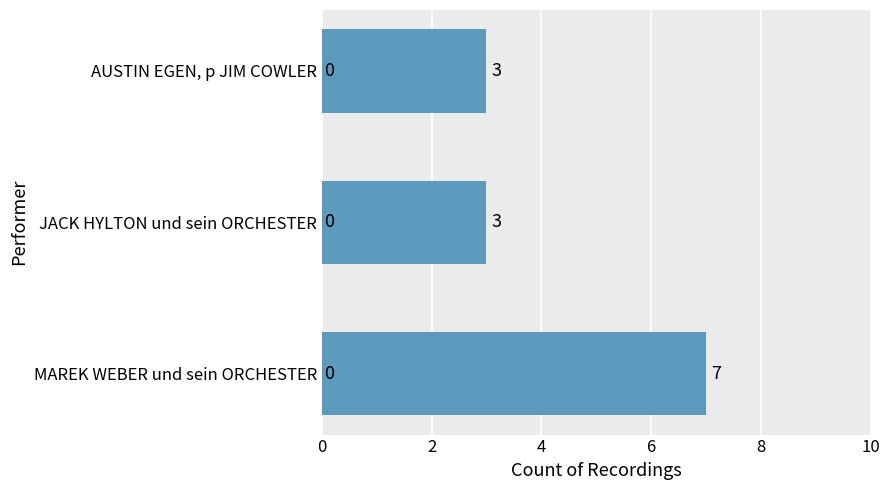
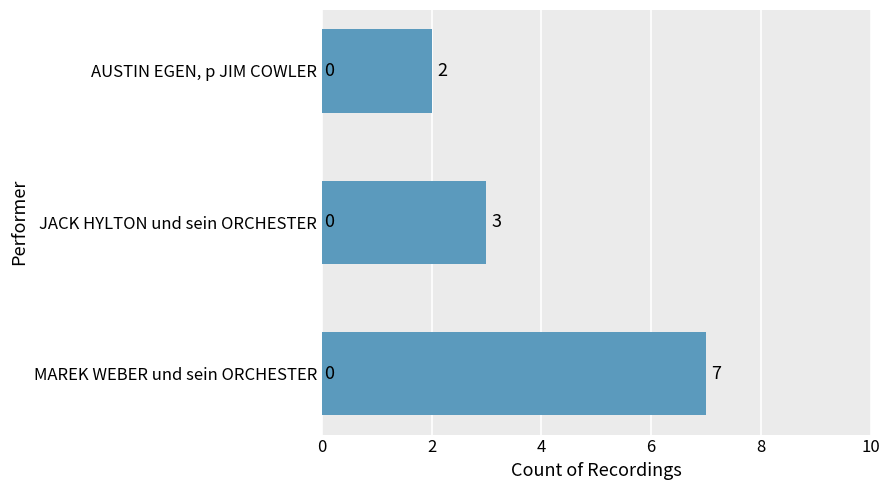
  {
-   "AUSTIN EGEN, p JIM COWLER": 3,
+   "AUSTIN EGEN, p JIM COWLER": 2,
    "JACK HYLTON und sein ORCHESTER": 3,
    "MAREK WEBER und sein ORCHESTER": 7
  }
